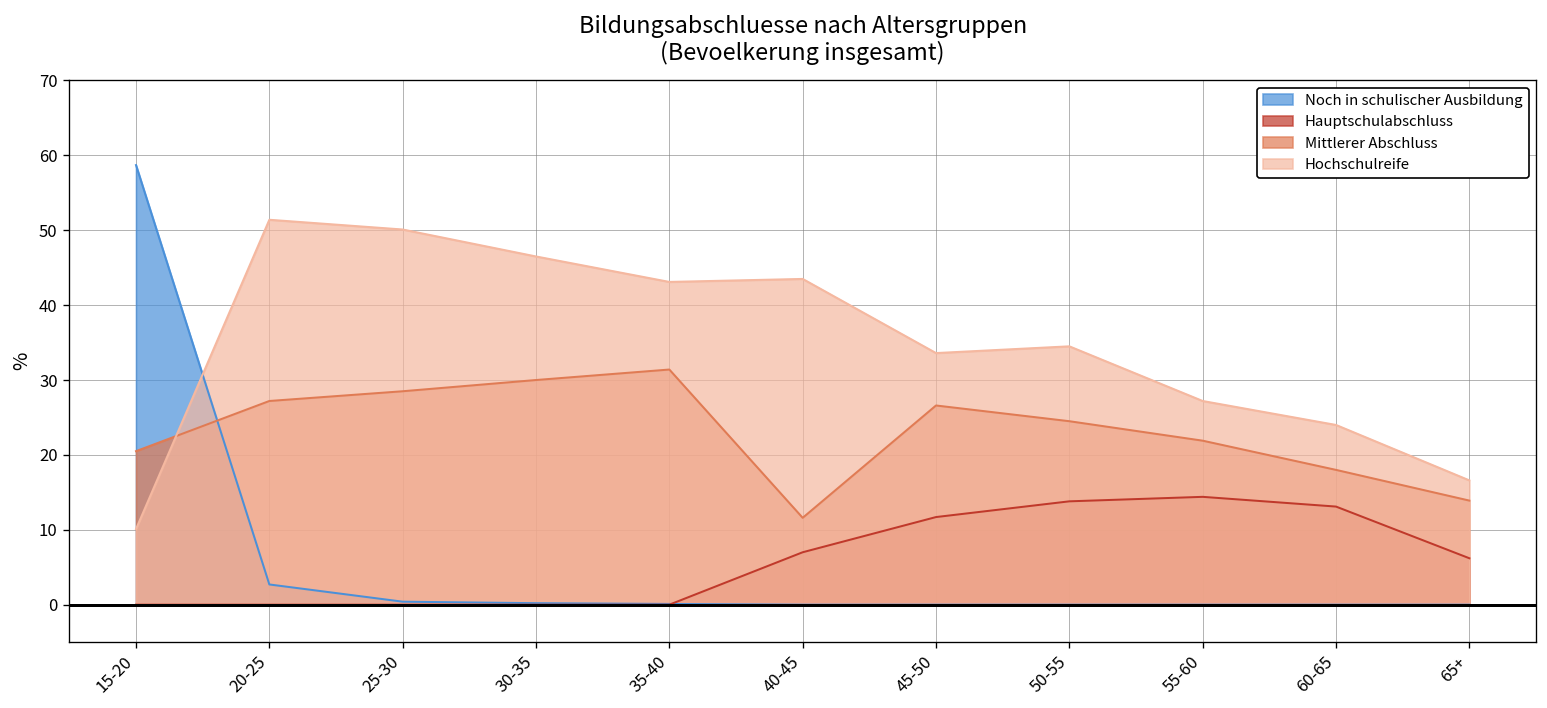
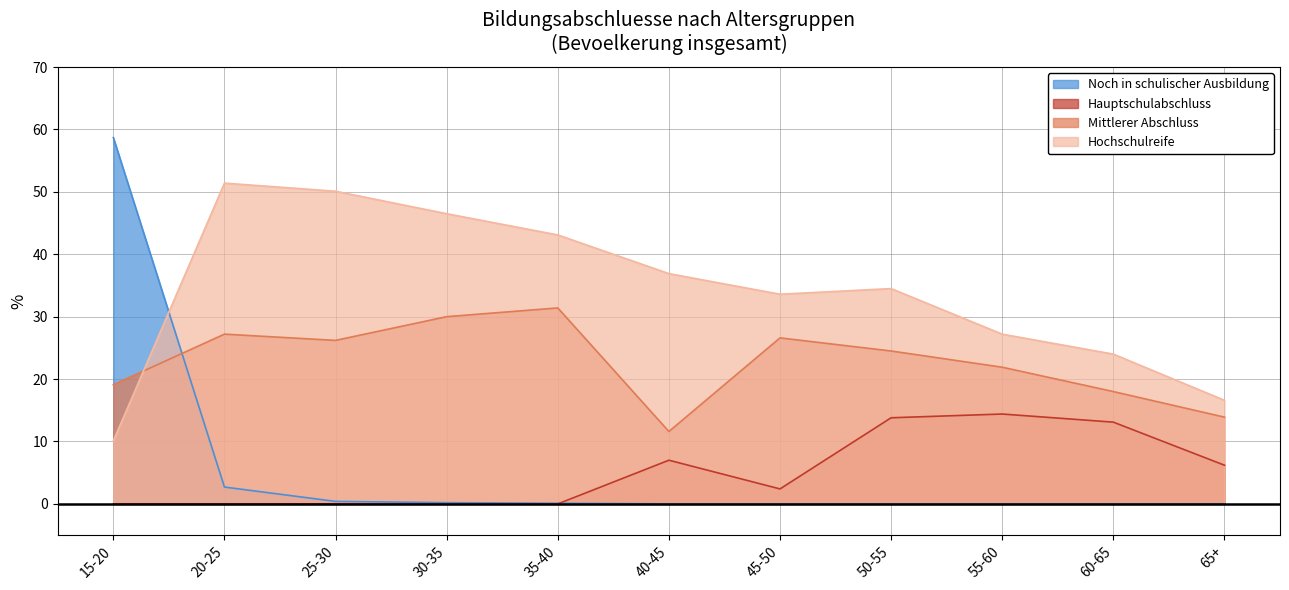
  {
    "Noch in schulischer Ausbildung": {
      "15-20": 59,
      "20-25": 3,
      "40-45": 0,
      "45-50": 0,
      "50-55": 0,
      "55-60": 0,
      "60-65": 0,
      "65+": 0
    },
    "Hauptschulabschluss": {
      "15-20": 0,
      "20-25": 0,
      "40-45": 7,
-     "45-50": 12,
+     "45-50": 2,
      "50-55": 14,
      "55-60": 14,
      "60-65": 13,
      "65+": 6
    },
    "Mittlerer Abschluss": {
-     "15-20": 21,
+     "15-20": 19,
      "20-25": 27,
-     "25-30": 29,
+     "25-30": 26,
      "30-35": 30,
      "35-40": 31,
      "40-45": 12,
      "45-50": 27,
      "50-55": 25,
      "55-60": 22,
      "60-65": 18,
      "65+": 14
    },
    "Hochschulreife": {
      "15-20": 10,
      "20-25": 51,
      "25-30": 50,
      "30-35": 47,
      "35-40": 43,
-     "40-45": 44,
+     "40-45": 37,
      "45-50": 34,
      "50-55": 35,
      "55-60": 27,
      "60-65": 24,
      "65+": 17
    }
  }
